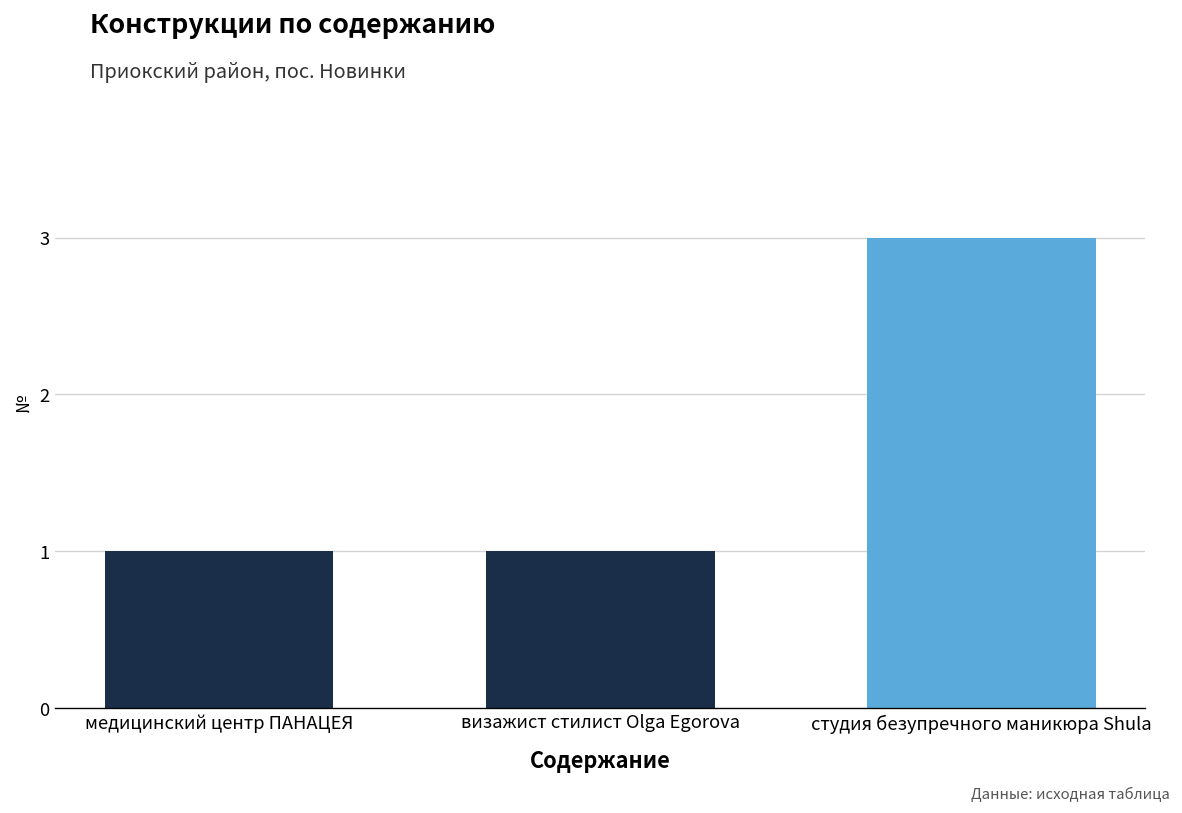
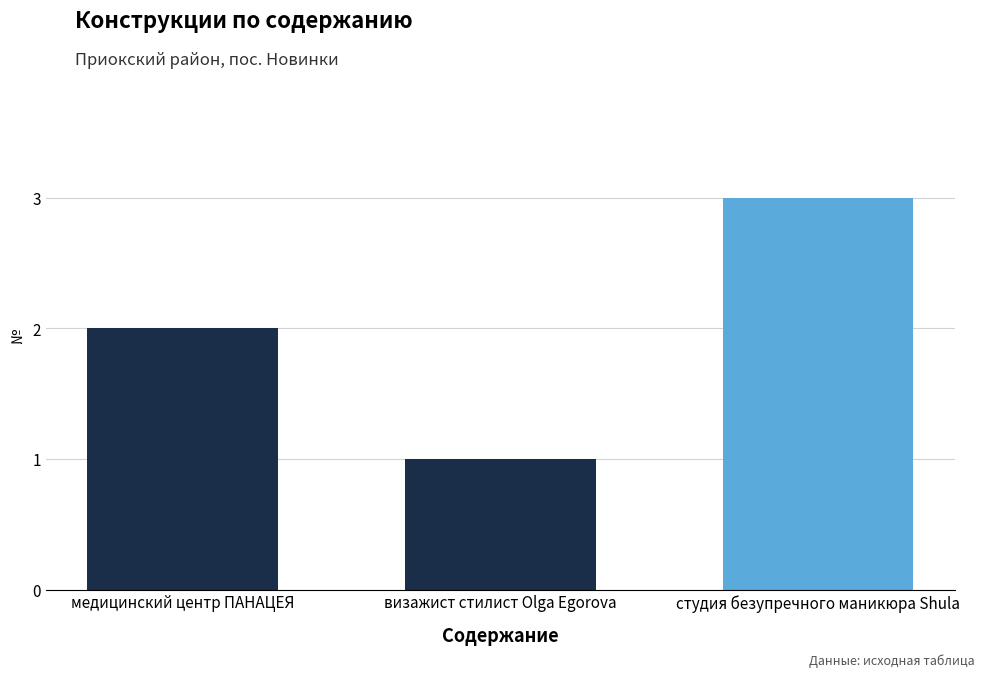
  {
-   "медицинский центр ПАНАЦЕЯ": 1,
+   "медицинский центр ПАНАЦЕЯ": 2,
    "визажист стилист Olga Egorova": 1,
    "студия безупречного маникюра Shula": 3
  }
